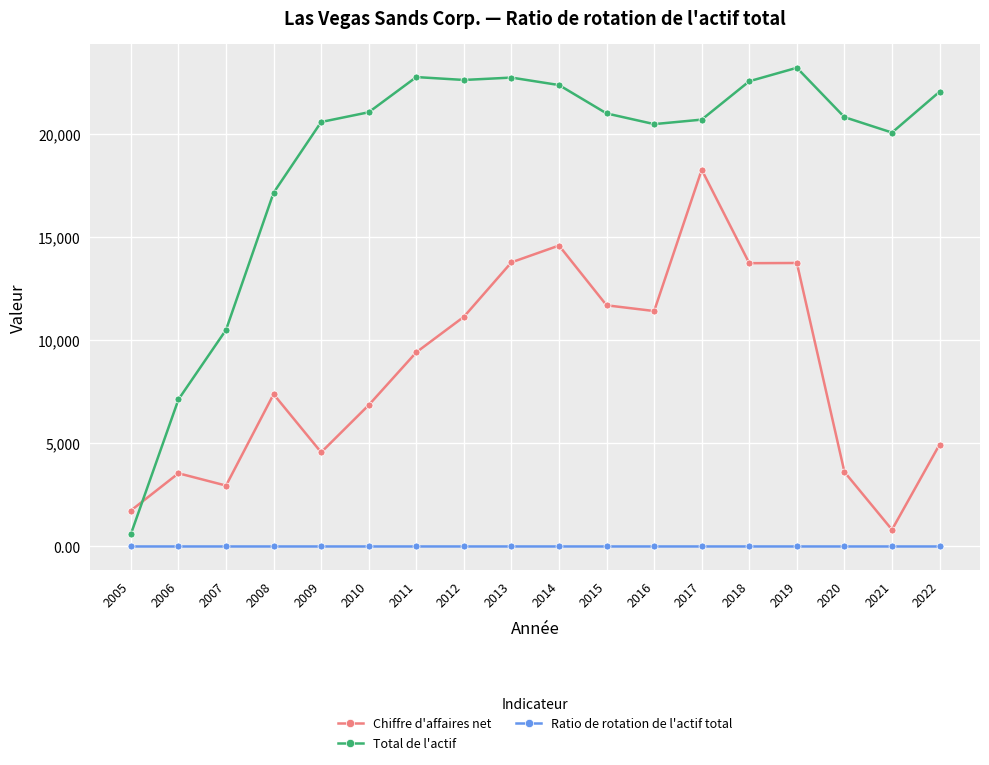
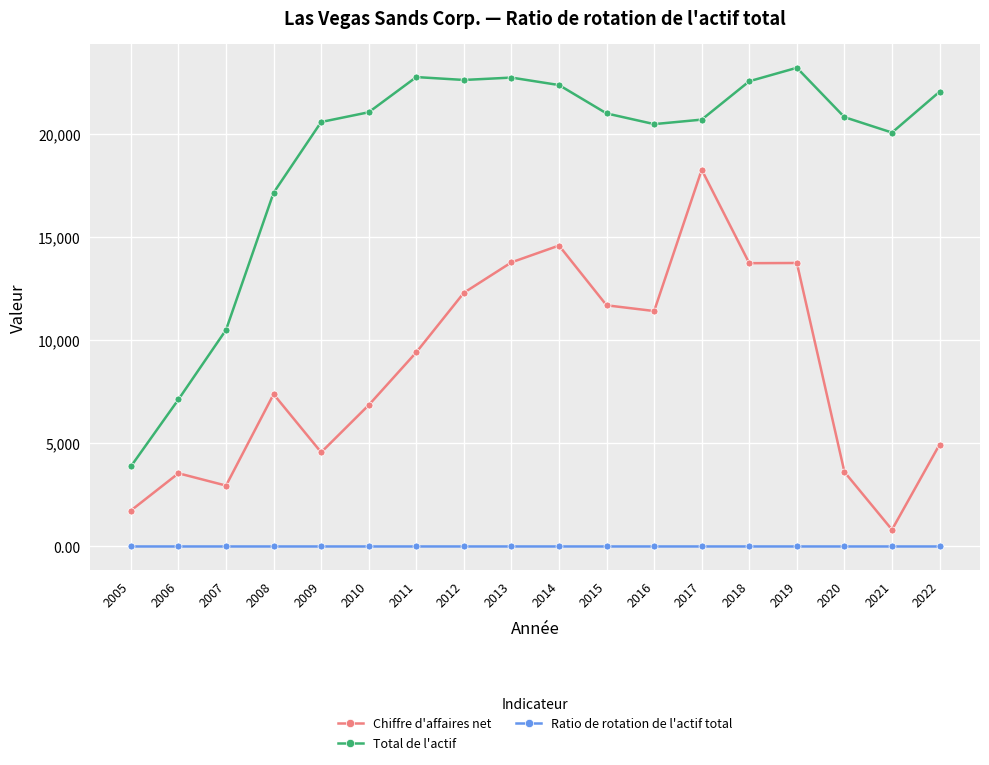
  {
    "Chiffre d'affaires net": {
      "2005": "1,700",
      "2006": "3,500",
      "2007": "3,000",
      "2008": "7,400",
      "2009": "4,600",
      "2010": "6,900",
      "2011": "9,400",
-     "2012": "11,100",
+     "2012": "12,300",
      "2013": "13,800",
      "2014": "14,600",
      "2015": "11,700",
      "2016": "11,400",
      "2017": "18,300",
      "2018": "13,700",
      "2019": "13,700",
      "2020": "3,600",
      "2021": "800",
      "2022": "4,900"
    },
    "Total de l'actif": {
-     "2005": "600",
+     "2005": "3,900",
      "2006": "7,100",
      "2007": "10,500",
      "2008": "17,100",
      "2009": "20,600",
      "2010": "21,000",
      "2011": "22,700",
      "2012": "22,600",
      "2013": "22,700",
      "2014": "22,400",
      "2015": "21,000",
      "2016": "20,500",
      "2017": "20,700",
      "2018": "22,500",
      "2019": "23,200",
      "2020": "20,800",
      "2021": "20,100",
      "2022": "22,000"
    },
    "Ratio de rotation de l'actif total": {
      "2005": "0",
      "2006": "0",
      "2007": "0",
      "2008": "0",
      "2009": "0",
      "2010": "0",
      "2011": "0",
      "2012": "0",
      "2013": "0",
      "2014": "0",
      "2015": "0",
      "2016": "0",
      "2017": "0",
      "2018": "0",
      "2019": "0",
      "2020": "0",
      "2021": "0",
      "2022": "0"
    }
  }
